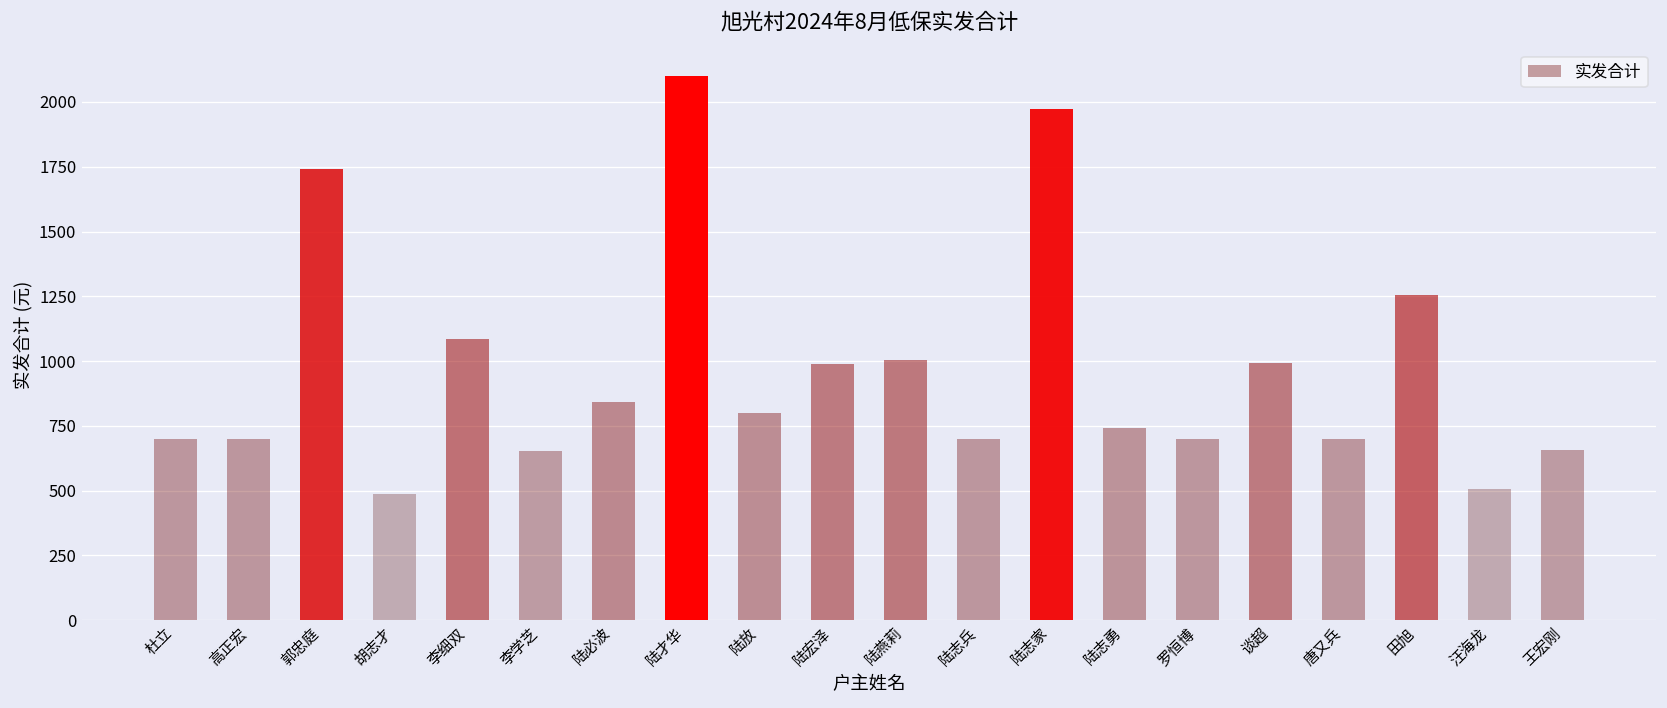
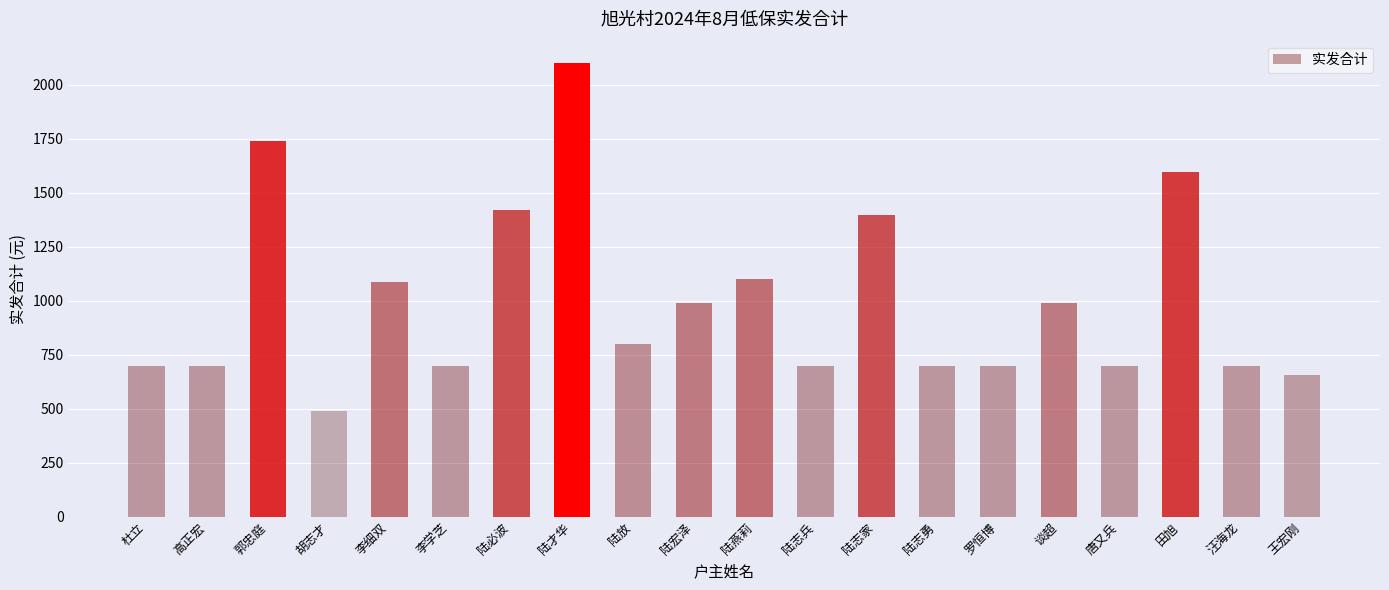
  {
    "杜立": 700,
    "高正宏": 700,
    "郭忠庭": 1740,
    "胡志才": 490,
    "李细双": 1090,
-   "李学芝": 650,
-   "陆必波": 840,
+   "李学芝": 700,
+   "陆必波": 1420,
    "陆才华": 2100,
    "陆放": 800,
    "陆宏泽": 990,
-   "陆燕莉": 1010,
+   "陆燕莉": 1100,
    "陆志兵": 700,
-   "陆志家": 1970,
-   "陆志勇": 740,
+   "陆志家": 1400,
+   "陆志勇": 700,
    "罗恒博": 700,
    "谈超": 990,
    "唐又兵": 700,
-   "田旭": 1260,
-   "汪海龙": 510,
+   "田旭": 1600,
+   "汪海龙": 700,
    "王宏刚": 660
  }
